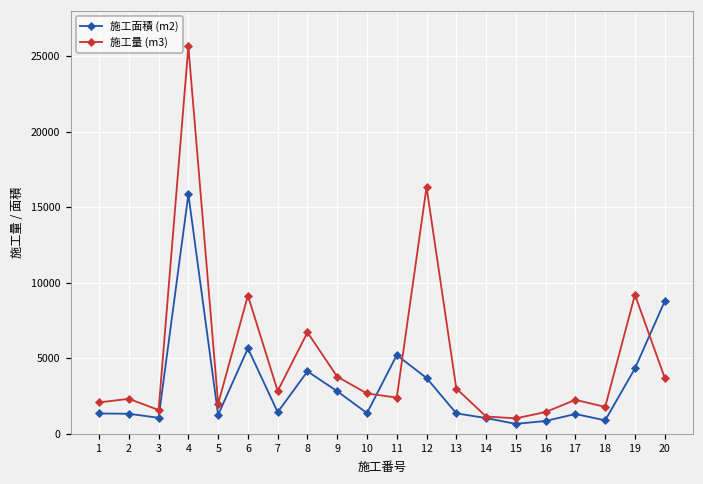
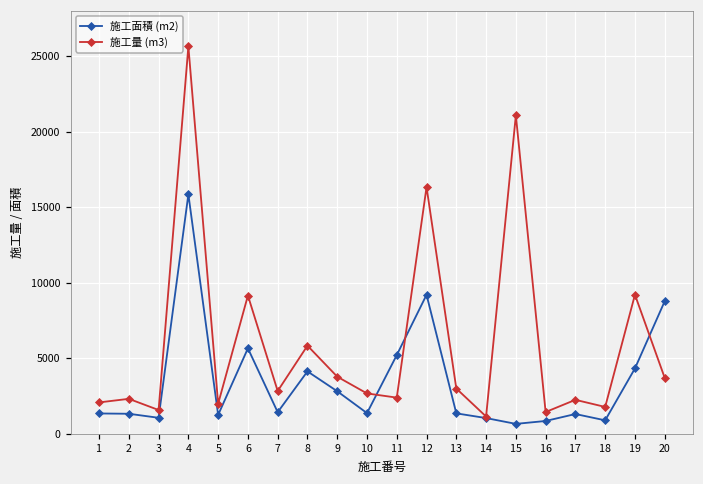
  {
    "施工面積 (m2)": {
      "1": 1300,
      "2": 1300,
      "3": 1100,
      "4": 15900,
      "5": 1200,
      "6": 5700,
      "7": 1400,
      "8": 4100,
      "9": 2800,
      "10": 1400,
      "11": 5200,
-     "12": 3700,
+     "12": 9200,
      "13": 1300,
      "15": 600,
      "16": 800,
      "17": 1300,
      "18": 900,
      "19": 4300,
      "20": 8800
    },
    "施工量 (m3)": {
      "1": 2100,
      "2": 2300,
      "3": 1600,
      "4": 25700,
      "5": 2000,
      "6": 9100,
      "7": 2800,
-     "8": 6700,
+     "8": 5800,
      "9": 3800,
      "10": 2700,
      "11": 2400,
      "12": 16300,
      "13": 3000,
-     "15": 1000,
+     "15": 21100,
      "16": 1400,
      "17": 2200,
      "18": 1800,
      "19": 9200,
      "20": 3700
    }
  }
